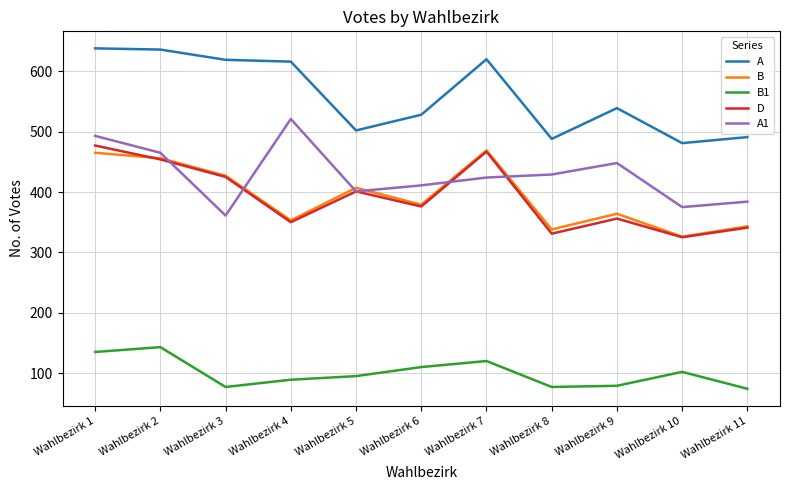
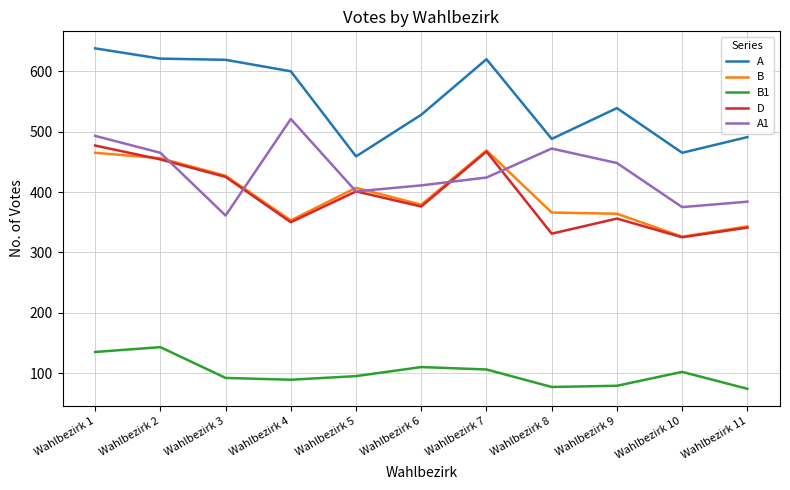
  {
    "A": {
      "Wahlbezirk 1": 640,
-     "Wahlbezirk 2": 640,
+     "Wahlbezirk 2": 620,
      "Wahlbezirk 3": 620,
-     "Wahlbezirk 4": 620,
-     "Wahlbezirk 5": 500,
+     "Wahlbezirk 4": 600,
+     "Wahlbezirk 5": 460,
      "Wahlbezirk 6": 530,
      "Wahlbezirk 7": 620,
      "Wahlbezirk 8": 490,
      "Wahlbezirk 9": 540,
-     "Wahlbezirk 10": 480,
+     "Wahlbezirk 10": 470,
      "Wahlbezirk 11": 490
    },
    "B": {
      "Wahlbezirk 1": 470,
      "Wahlbezirk 5": 410,
-     "Wahlbezirk 8": 340,
+     "Wahlbezirk 8": 370,
      "Wahlbezirk 9": 360
    },
    "B1": {
      "Wahlbezirk 1": 140,
      "Wahlbezirk 2": 140,
-     "Wahlbezirk 3": 80,
+     "Wahlbezirk 3": 90,
      "Wahlbezirk 4": 90,
      "Wahlbezirk 5": 100,
      "Wahlbezirk 6": 110,
-     "Wahlbezirk 7": 120,
+     "Wahlbezirk 7": 110,
      "Wahlbezirk 8": 80,
      "Wahlbezirk 9": 80,
      "Wahlbezirk 10": 100,
      "Wahlbezirk 11": 70
    },
    "D": {
      "Wahlbezirk 1": 480,
      "Wahlbezirk 8": 330,
      "Wahlbezirk 9": 360
    },
    "A1": {
      "Wahlbezirk 1": 490,
      "Wahlbezirk 2": 470,
      "Wahlbezirk 3": 360,
      "Wahlbezirk 4": 520,
      "Wahlbezirk 6": 410,
      "Wahlbezirk 7": 420,
-     "Wahlbezirk 8": 430,
+     "Wahlbezirk 8": 470,
      "Wahlbezirk 9": 450,
      "Wahlbezirk 10": 380,
      "Wahlbezirk 11": 380
    }
  }
